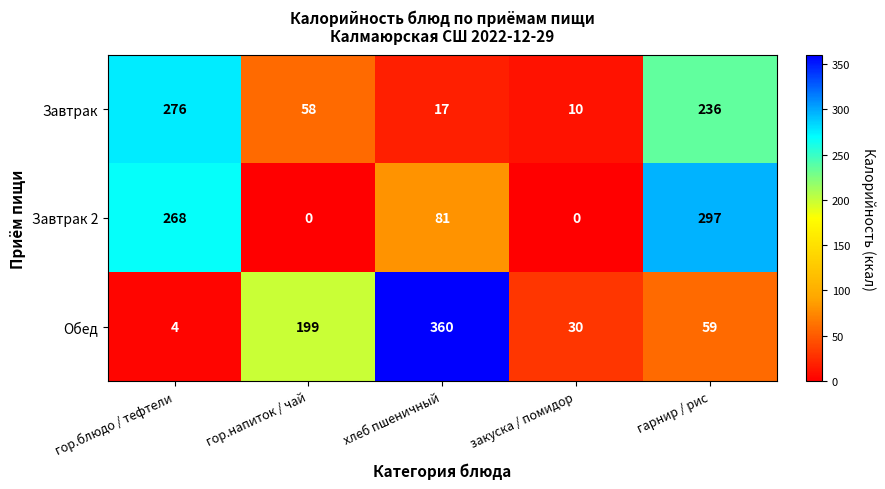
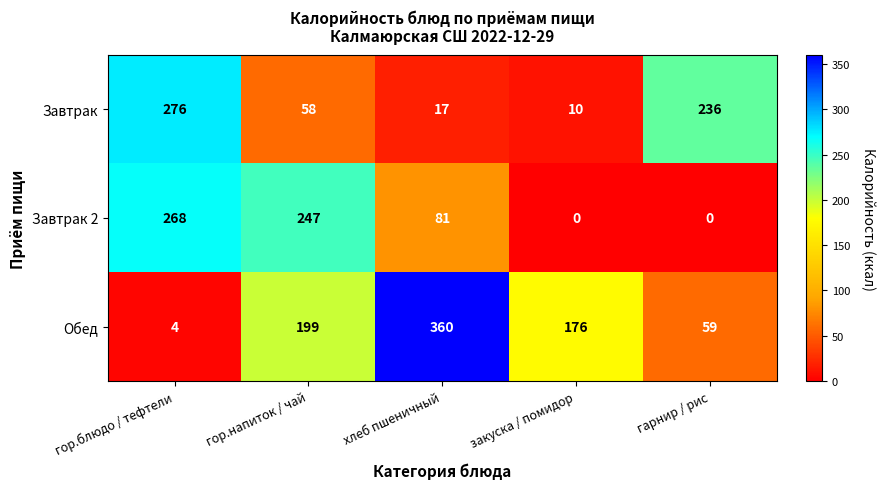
  {
    "Завтрак": {
      "гор.блюдо / тефтели": 276,
      "гор.напиток / чай": 58,
      "хлеб пшеничный": 17,
      "закуска / помидор": 10,
      "гарнир / рис": 236
    },
    "Завтрак 2": {
      "гор.блюдо / тефтели": 268,
-     "гор.напиток / чай": 0,
+     "гор.напиток / чай": 247,
      "хлеб пшеничный": 81,
      "закуска / помидор": 0,
-     "гарнир / рис": 297
+     "гарнир / рис": 0
    },
    "Обед": {
      "гор.блюдо / тефтели": 4,
      "гор.напиток / чай": 199,
      "хлеб пшеничный": 360,
-     "закуска / помидор": 30,
+     "закуска / помидор": 176,
      "гарнир / рис": 59
    }
  }
